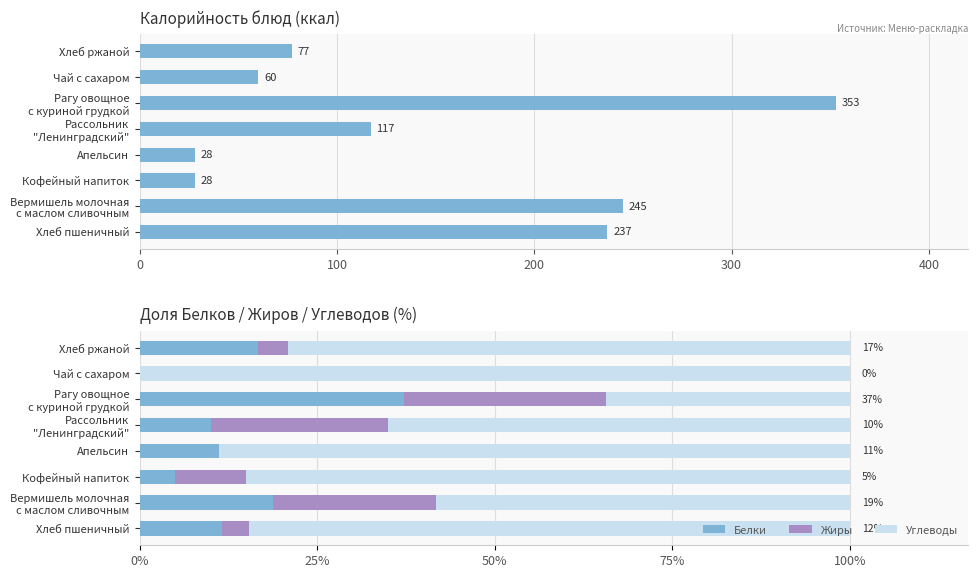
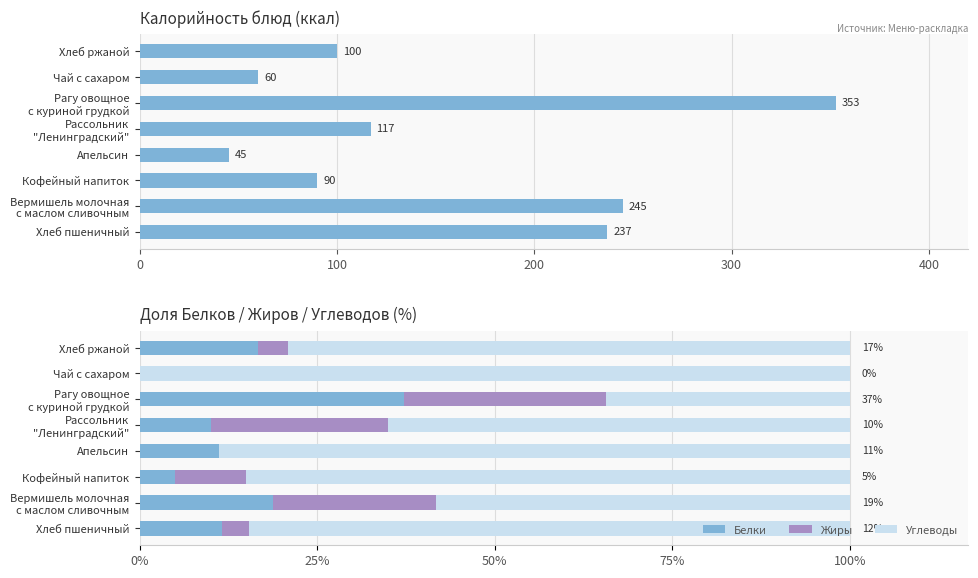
  {
    "Калорийность блюд (ккал)": {
-     "Хлеб ржаной": 77,
+     "Хлеб ржаной": 100,
      "Чай с сахаром": 60,
      "Рагу овощное с куриной грудкой": 353,
      "Рассольник \"Ленинградский\"": 117,
-     "Апельсин": 28,
-     "Кофейный напиток": 28,
+     "Апельсин": 45,
+     "Кофейный напиток": 90,
      "Вермишель молочная с маслом сливочным": 245,
      "Хлеб пшеничный": 237
    }
  }
